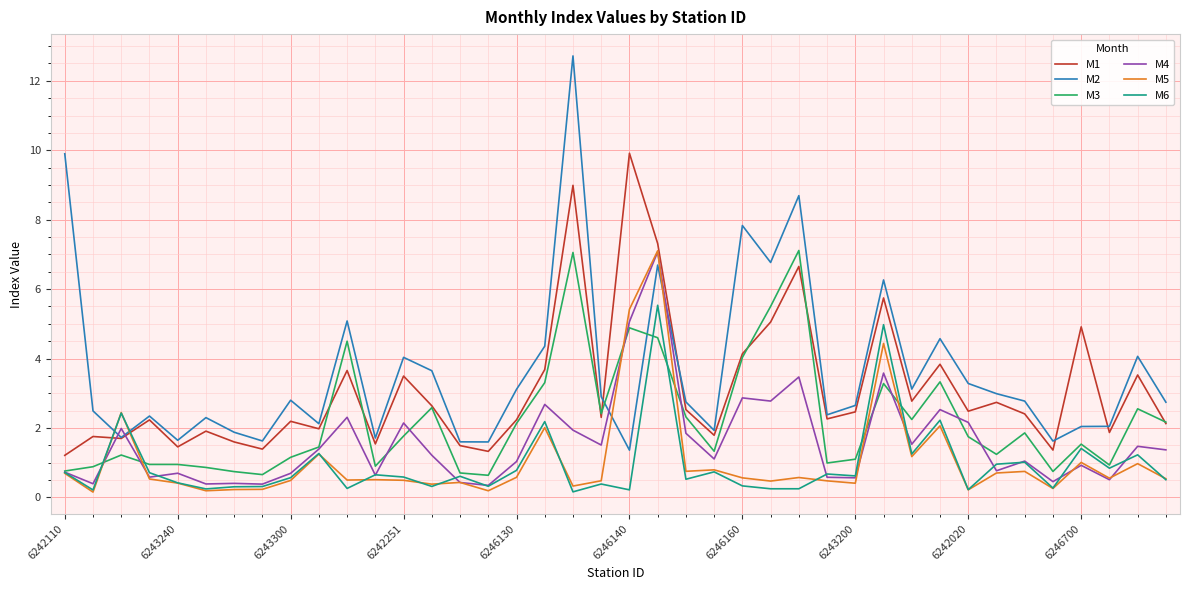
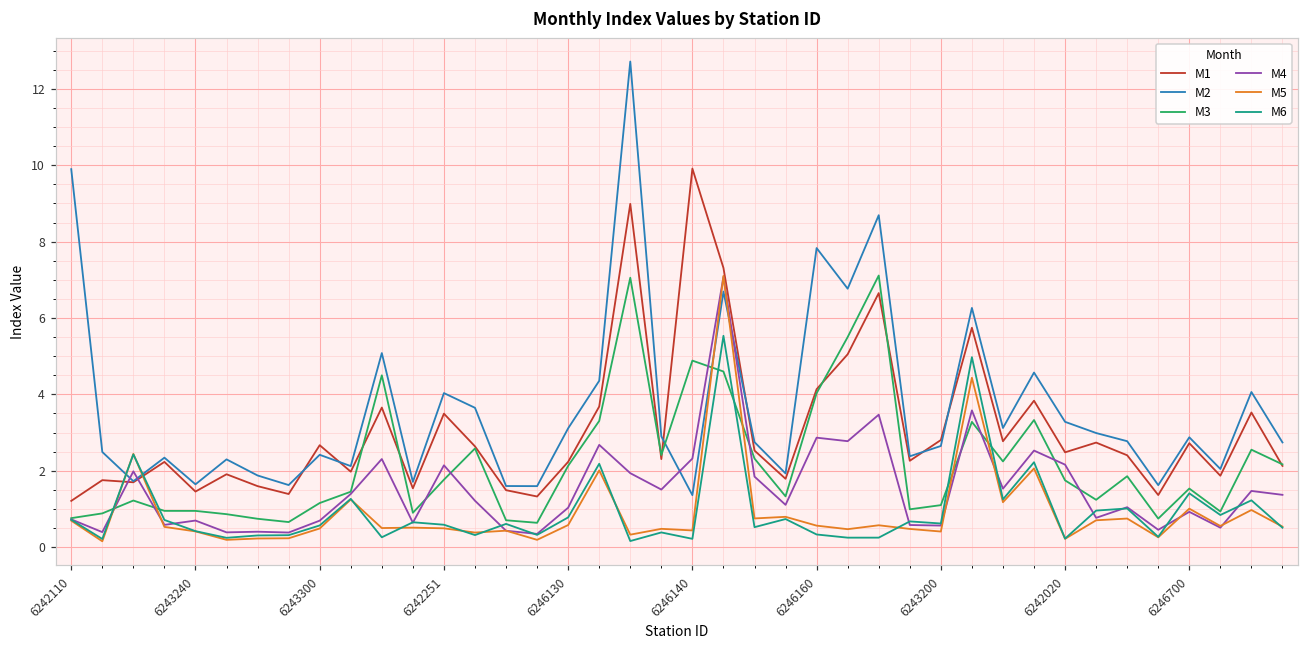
  {
    "M1": {
      "6242110": 1.2,
      "6243240": 1.5,
-     "6243300": 2.2,
+     "6243300": 2.7,
      "6242251": 3.5,
      "6246130": 2.2,
      "6246140": 9.9,
      "6246160": 4.1,
-     "6243200": 2.5,
+     "6243200": 2.8,
      "6242020": 2.5,
-     "6246700": 4.9
+     "6246700": 2.7
    },
    "M2": {
      "6242110": 9.9,
      "6243240": 1.6,
-     "6243300": 2.8,
+     "6243300": 2.4,
      "6242251": 4.0,
      "6246130": 3.1,
      "6246140": 1.4,
      "6246160": 7.8,
      "6243200": 2.6,
      "6242020": 3.3,
-     "6246700": 2.0
+     "6246700": 2.9
    },
    "M4": {
      "6243240": 0.7,
      "6243300": 0.7,
      "6242251": 2.1,
      "6246130": 1.0,
-     "6246140": 5.1,
+     "6246140": 2.3,
      "6246160": 2.9,
      "6242020": 2.2,
      "6246700": 0.9
    },
    "M5": {
      "6243300": 0.5,
      "6242251": 0.5,
      "6246130": 0.6,
-     "6246140": 5.4,
+     "6246140": 0.4,
      "6246160": 0.6,
      "6243200": 0.4,
      "6246700": 1.0
    }
  }
